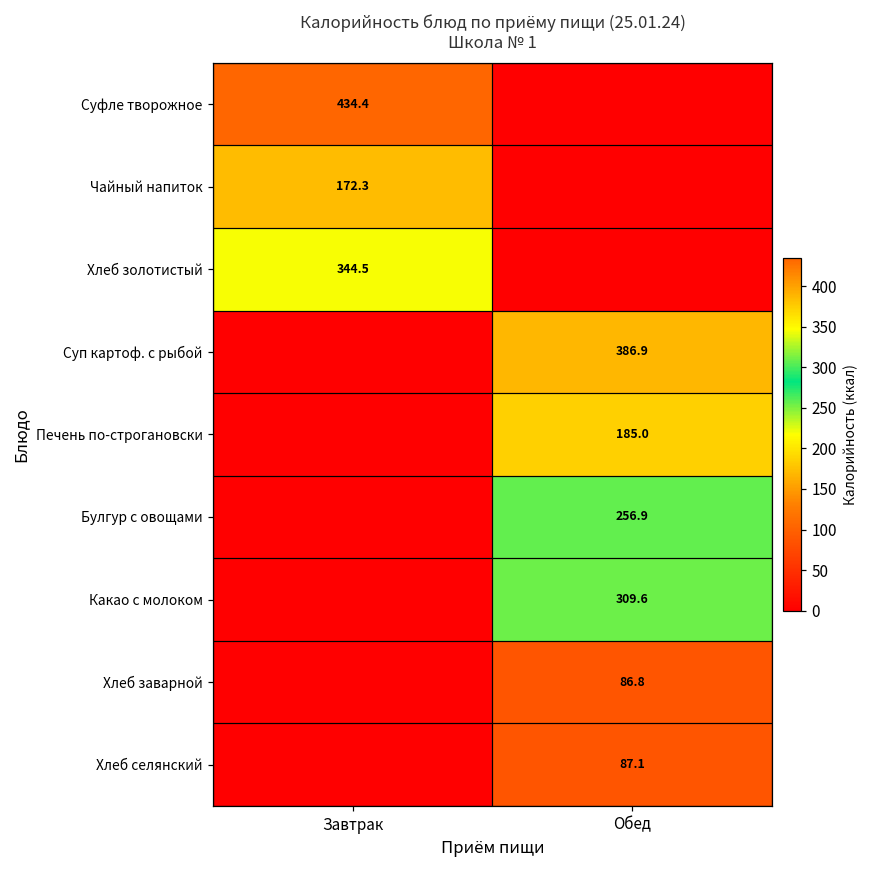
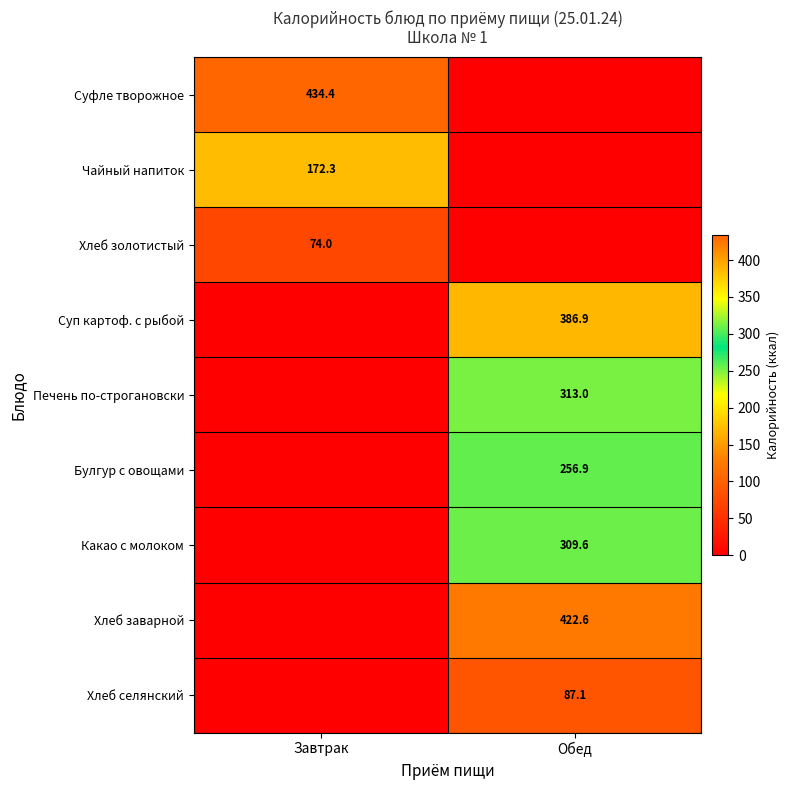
  {
    "Суфле творожное": {
      "Завтрак": 434.4
    },
    "Чайный напиток": {
      "Завтрак": 172.3
    },
    "Хлеб золотистый": {
-     "Завтрак": 344.5
+     "Завтрак": 74.0
    },
    "Суп картоф. с рыбой": {
      "Обед": 386.9
    },
    "Печень по-строгановски": {
-     "Обед": 185.0
+     "Обед": 313.0
    },
    "Булгур с овощами": {
      "Обед": 256.9
    },
    "Какао с молоком": {
      "Обед": 309.6
    },
    "Хлеб заварной": {
-     "Обед": 86.8
+     "Обед": 422.6
    },
    "Хлеб селянский": {
      "Обед": 87.1
    }
  }
